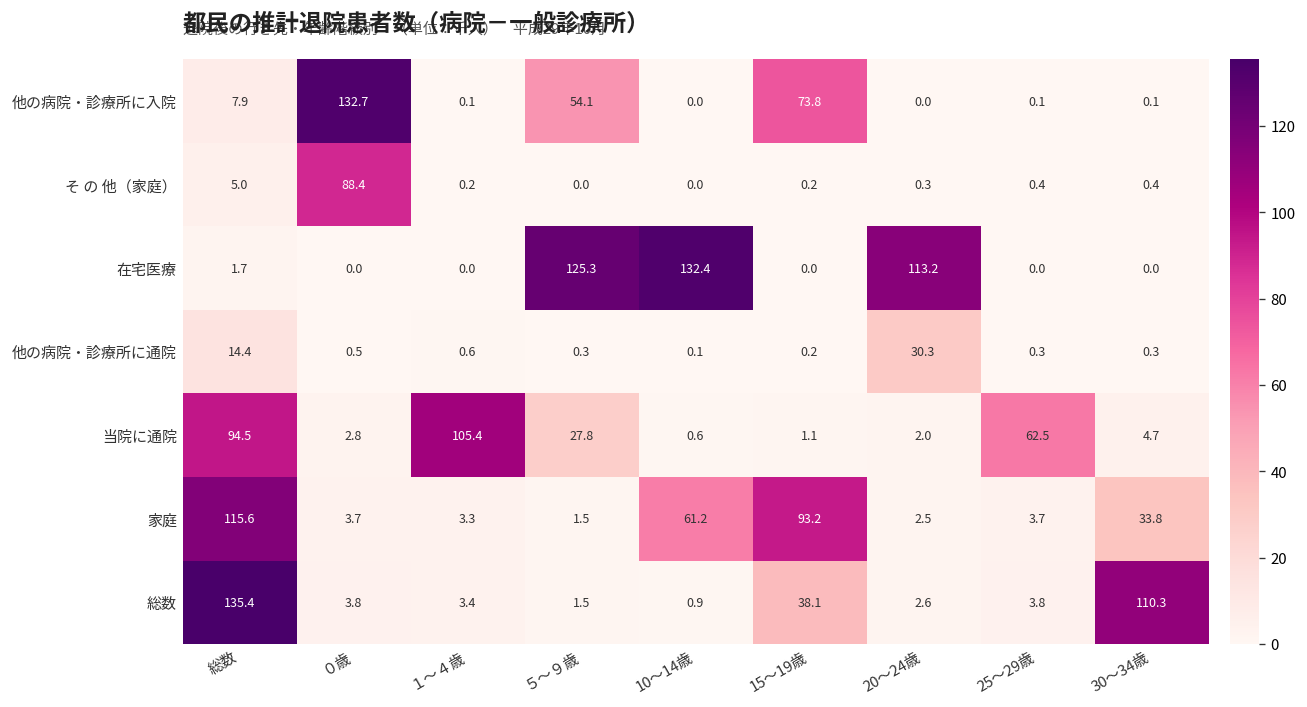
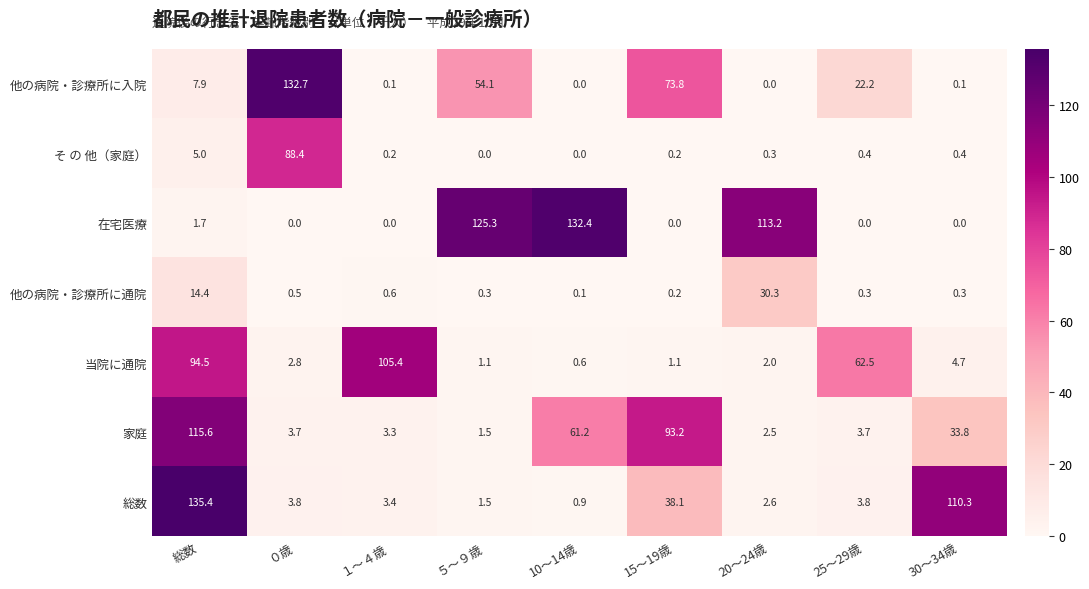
  {
    "他の病院・診療所に入院": {
      "総数": 7.9,
      "０歳": 132.7,
      "１～４歳": 0.1,
      "５～９歳": 54.1,
      "10～14歳": 0.0,
      "15～19歳": 73.8,
      "20～24歳": 0.0,
-     "25～29歳": 0.1,
+     "25～29歳": 22.2,
      "30～34歳": 0.1
    },
    "そ の 他（家庭）": {
      "総数": 5.0,
      "０歳": 88.4,
      "１～４歳": 0.2,
      "５～９歳": 0.0,
      "10～14歳": 0.0,
      "15～19歳": 0.2,
      "20～24歳": 0.3,
      "25～29歳": 0.4,
      "30～34歳": 0.4
    },
    "在宅医療": {
      "総数": 1.7,
      "０歳": 0.0,
      "１～４歳": 0.0,
      "５～９歳": 125.3,
      "10～14歳": 132.4,
      "15～19歳": 0.0,
      "20～24歳": 113.2,
      "25～29歳": 0.0,
      "30～34歳": 0.0
    },
    "他の病院・診療所に通院": {
      "総数": 14.4,
      "０歳": 0.5,
      "１～４歳": 0.6,
      "５～９歳": 0.3,
      "10～14歳": 0.1,
      "15～19歳": 0.2,
      "20～24歳": 30.3,
      "25～29歳": 0.3,
      "30～34歳": 0.3
    },
    "当院に通院": {
      "総数": 94.5,
      "０歳": 2.8,
      "１～４歳": 105.4,
-     "５～９歳": 27.8,
+     "５～９歳": 1.1,
      "10～14歳": 0.6,
      "15～19歳": 1.1,
      "20～24歳": 2.0,
      "25～29歳": 62.5,
      "30～34歳": 4.7
    },
    "家庭": {
      "総数": 115.6,
      "０歳": 3.7,
      "１～４歳": 3.3,
      "５～９歳": 1.5,
      "10～14歳": 61.2,
      "15～19歳": 93.2,
      "20～24歳": 2.5,
      "25～29歳": 3.7,
      "30～34歳": 33.8
    },
    "総数": {
      "総数": 135.4,
      "０歳": 3.8,
      "１～４歳": 3.4,
      "５～９歳": 1.5,
      "10～14歳": 0.9,
      "15～19歳": 38.1,
      "20～24歳": 2.6,
      "25～29歳": 3.8,
      "30～34歳": 110.3
    }
  }
